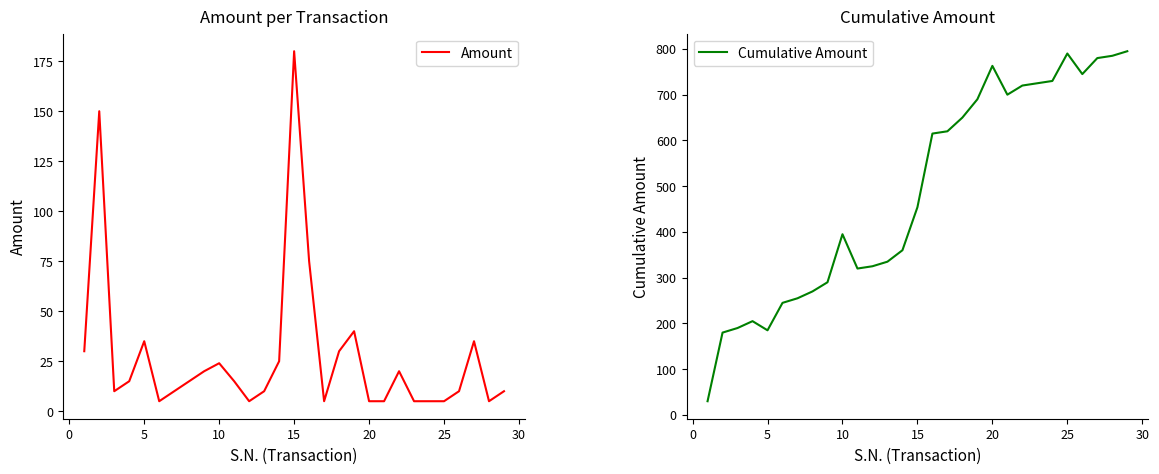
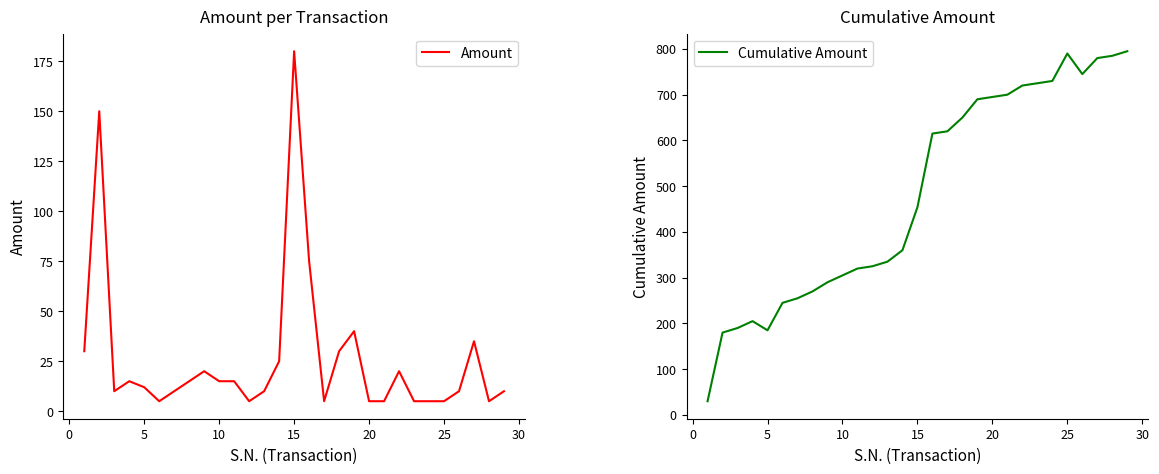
  {
    "Amount per Transaction": {
-     "5": 35,
-     "10": 24,
+     "5": 12,
+     "10": 15,
      "15": 180,
      "20": 5,
      "25": 5
    },
    "Cumulative Amount": {
      "5": 190,
-     "10": 400,
+     "10": 310,
      "15": 450,
-     "20": 760,
+     "20": 700,
      "25": 790
    }
  }
